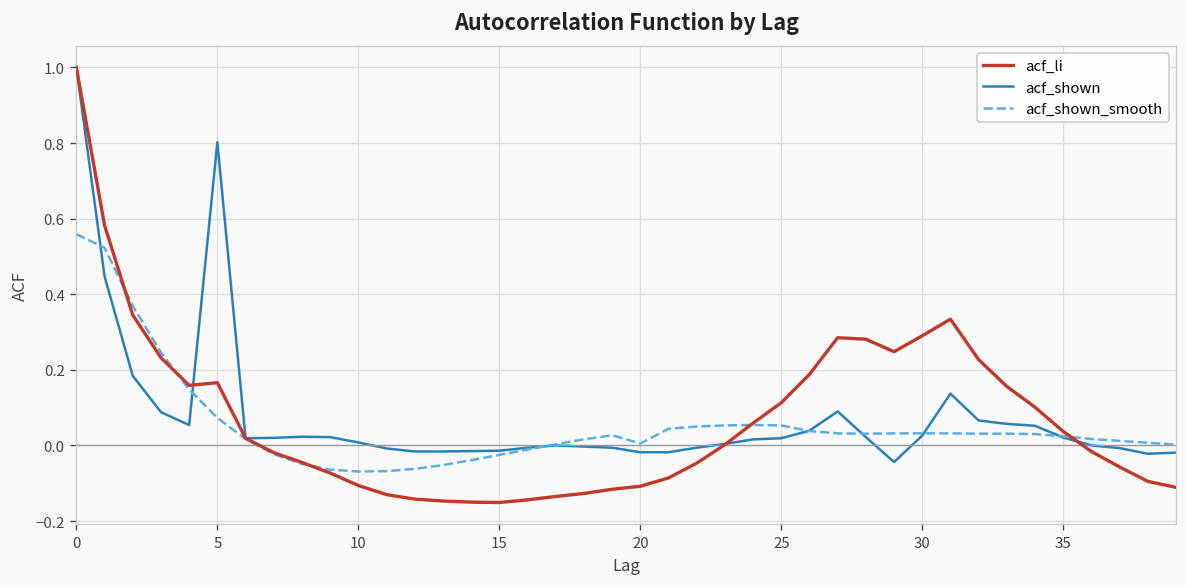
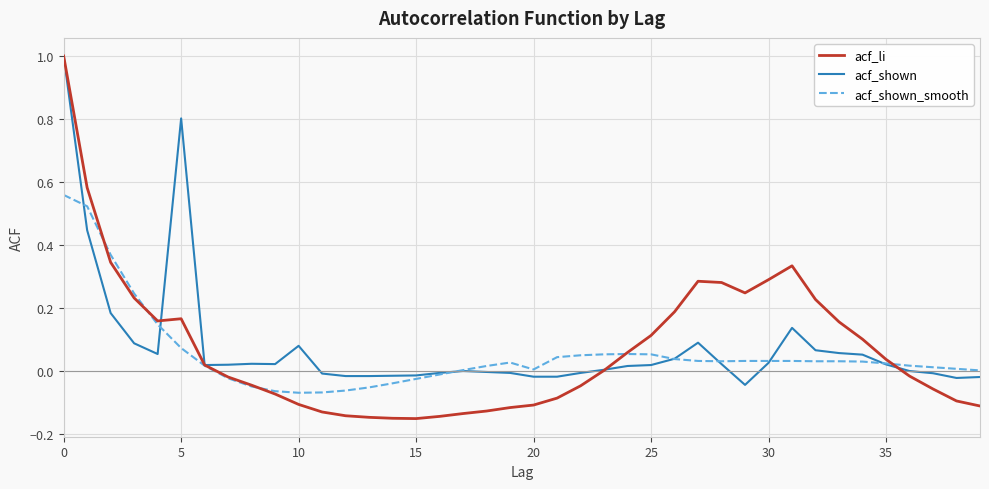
  {
    "acf_li": {
      "5": 0.17,
      "10": -0.11,
      "15": -0.15,
      "20": -0.11,
      "25": 0.11,
      "30": 0.29,
      "35": 0.04
    },
    "acf_shown": {
      "5": 0.80,
-     "10": 0.01,
+     "10": 0.08,
      "15": -0.01,
      "20": -0.02,
      "25": 0.02
    },
    "acf_shown_smooth": {
      "0": 0.56,
      "5": 0.07,
      "10": -0.07,
      "15": -0.03,
      "20": 0.01,
      "25": 0.05
    }
  }
